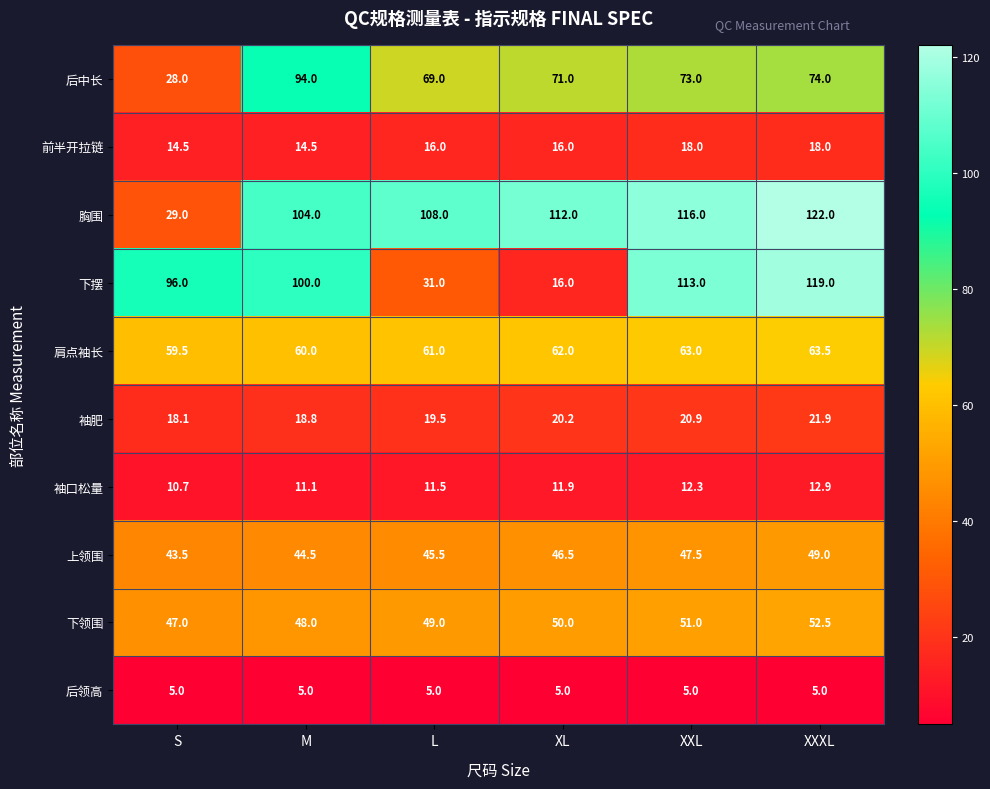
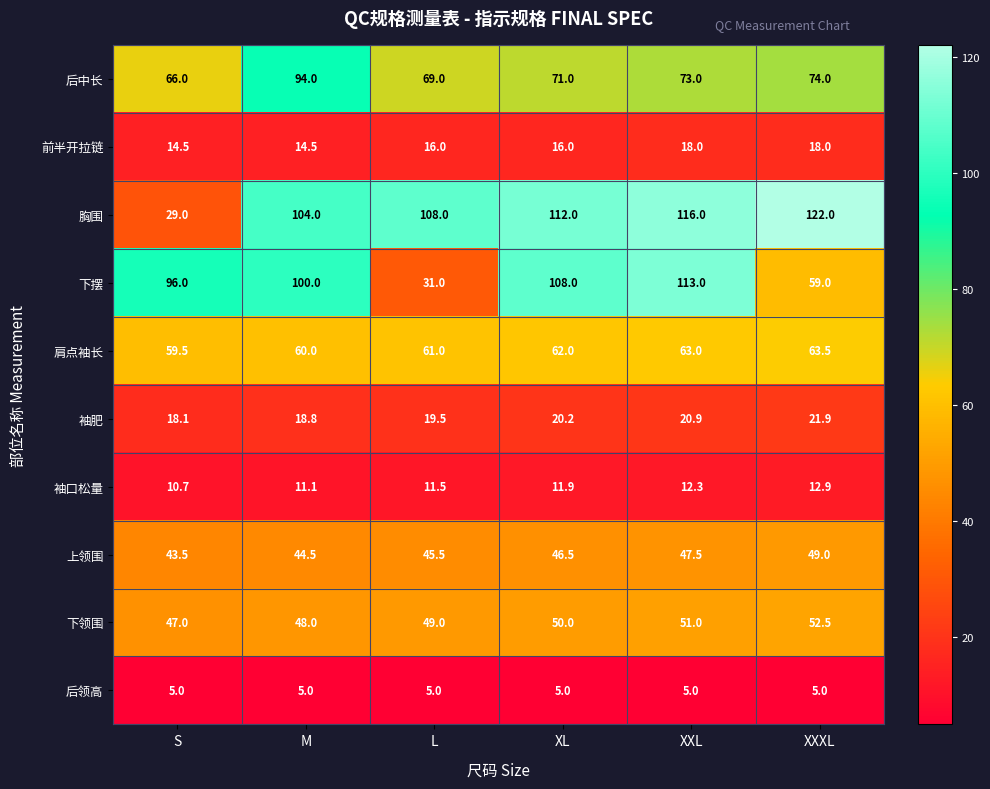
  {
    "后中长": {
-     "S": 28.0,
+     "S": 66.0,
      "M": 94.0,
      "L": 69.0,
      "XL": 71.0,
      "XXL": 73.0,
      "XXXL": 74.0
    },
    "前半开拉链": {
      "S": 14.5,
      "M": 14.5,
      "L": 16.0,
      "XL": 16.0,
      "XXL": 18.0,
      "XXXL": 18.0
    },
    "胸围": {
      "S": 29.0,
      "M": 104.0,
      "L": 108.0,
      "XL": 112.0,
      "XXL": 116.0,
      "XXXL": 122.0
    },
    "下摆": {
      "S": 96.0,
      "M": 100.0,
      "L": 31.0,
-     "XL": 16.0,
+     "XL": 108.0,
      "XXL": 113.0,
-     "XXXL": 119.0
+     "XXXL": 59.0
    },
    "肩点袖长": {
      "S": 59.5,
      "M": 60.0,
      "L": 61.0,
      "XL": 62.0,
      "XXL": 63.0,
      "XXXL": 63.5
    },
    "袖肥": {
      "S": 18.1,
      "M": 18.8,
      "L": 19.5,
      "XL": 20.2,
      "XXL": 20.9,
      "XXXL": 21.9
    },
    "袖口松量": {
      "S": 10.7,
      "M": 11.1,
      "L": 11.5,
      "XL": 11.9,
      "XXL": 12.3,
      "XXXL": 12.9
    },
    "上领围": {
      "S": 43.5,
      "M": 44.5,
      "L": 45.5,
      "XL": 46.5,
      "XXL": 47.5,
      "XXXL": 49.0
    },
    "下领围": {
      "S": 47.0,
      "M": 48.0,
      "L": 49.0,
      "XL": 50.0,
      "XXL": 51.0,
      "XXXL": 52.5
    },
    "后领高": {
      "S": 5.0,
      "M": 5.0,
      "L": 5.0,
      "XL": 5.0,
      "XXL": 5.0,
      "XXXL": 5.0
    }
  }
